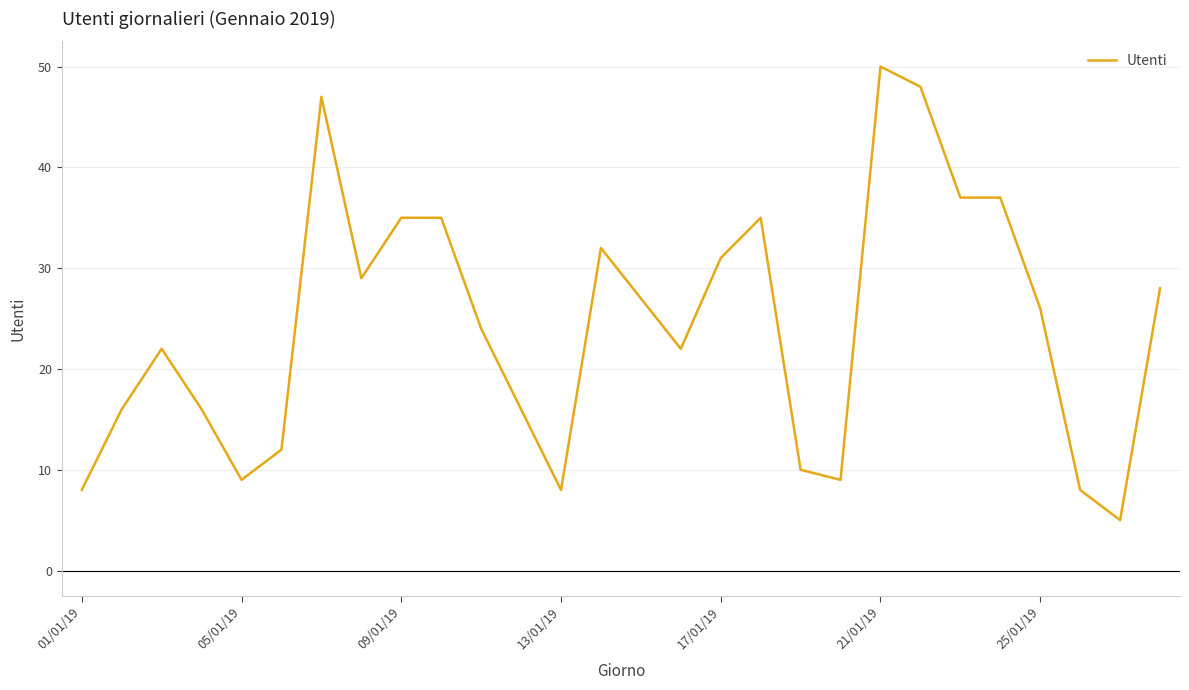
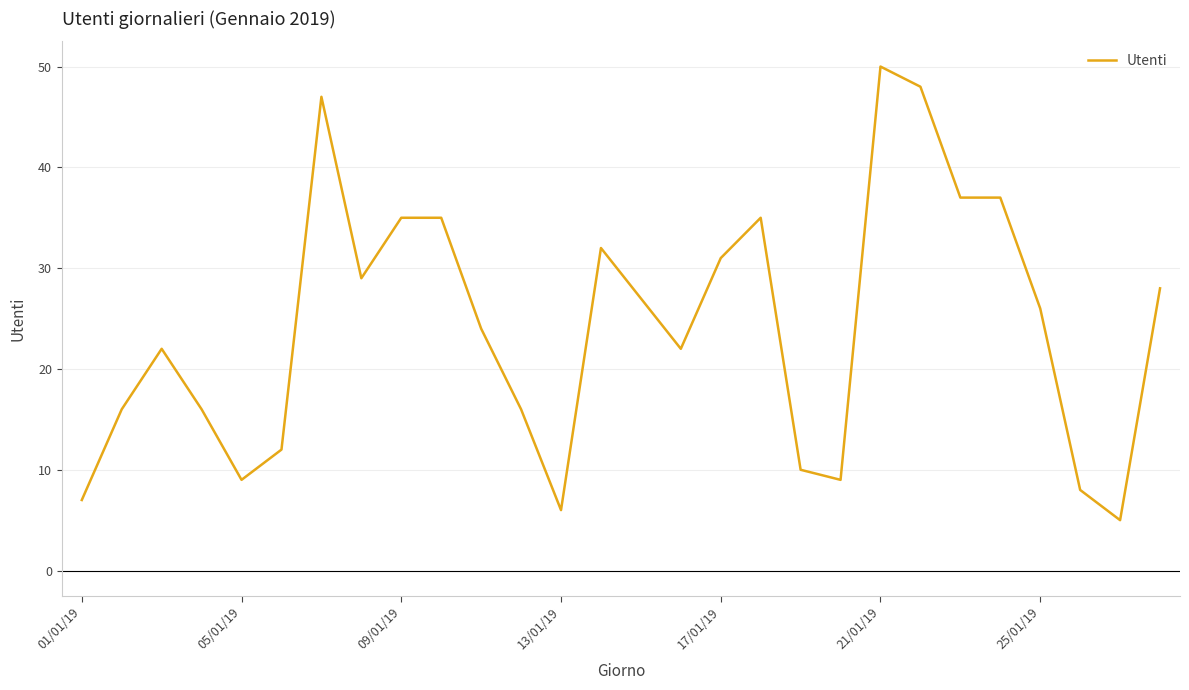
  {
-   "01/01/19": 8,
+   "01/01/19": 7,
    "05/01/19": 9,
    "09/01/19": 35,
-   "13/01/19": 8,
+   "13/01/19": 6,
    "17/01/19": 31,
    "21/01/19": 50,
    "25/01/19": 26
  }
